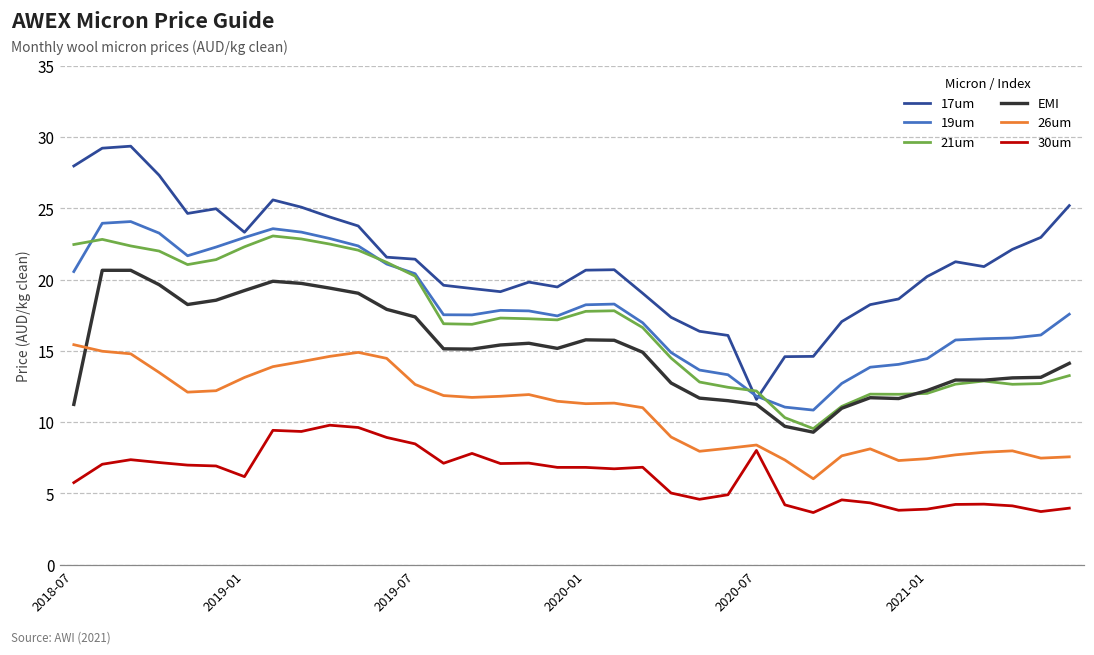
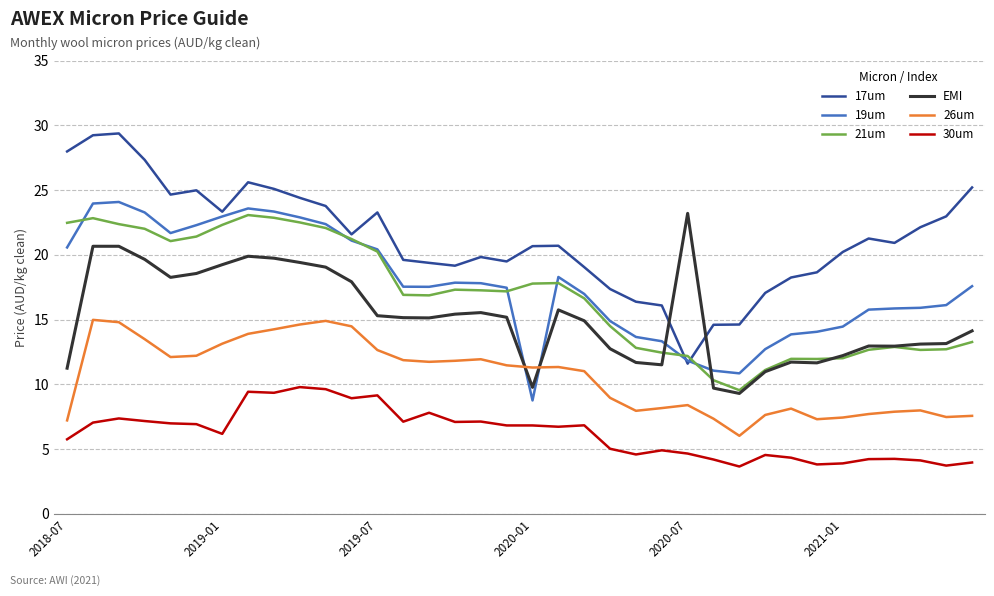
  {
    "17um": {
      "2018-07": 28.0,
      "2019-01": 23.3,
-     "2019-07": 21.4,
+     "2019-07": 23.3,
      "2020-01": 20.7,
      "2020-07": 11.6,
      "2021-01": 20.2
    },
    "19um": {
      "2018-07": 20.6,
      "2019-01": 23.0,
-     "2020-01": 18.2,
+     "2020-01": 8.8,
      "2020-07": 11.8,
      "2021-01": 14.5
    },
    "21um": {
      "2018-07": 22.5,
      "2019-01": 22.3,
      "2020-01": 17.8,
      "2020-07": 12.2,
      "2021-01": 12.0
    },
    "EMI": {
      "2018-07": 11.3,
      "2019-01": 19.2,
-     "2019-07": 17.4,
-     "2020-01": 15.8,
-     "2020-07": 11.3,
+     "2019-07": 15.3,
+     "2020-01": 9.8,
+     "2020-07": 23.2,
      "2021-01": 12.2
    },
    "26um": {
-     "2018-07": 15.4,
+     "2018-07": 7.2,
      "2019-01": 13.1,
      "2019-07": 12.7,
      "2020-01": 11.3,
      "2020-07": 8.4,
      "2021-01": 7.4
    },
    "30um": {
      "2018-07": 5.8,
      "2019-01": 6.2,
-     "2019-07": 8.5,
+     "2019-07": 9.2,
      "2020-01": 6.8,
-     "2020-07": 8.0,
+     "2020-07": 4.7,
      "2021-01": 3.9
    }
  }
